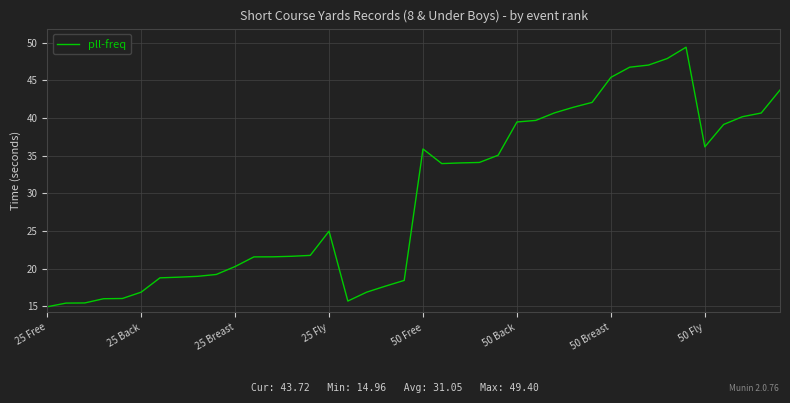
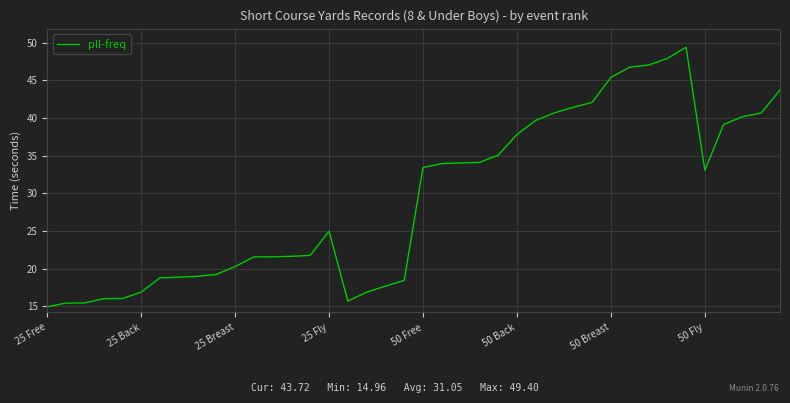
  {
    "25 Free": 15,
    "25 Back": 17,
    "25 Breast": 20,
    "25 Fly": 25,
-   "50 Free": 36,
-   "50 Back": 39,
+   "50 Free": 33,
+   "50 Back": 38,
    "50 Breast": 45,
-   "50 Fly": 36
+   "50 Fly": 33
  }
